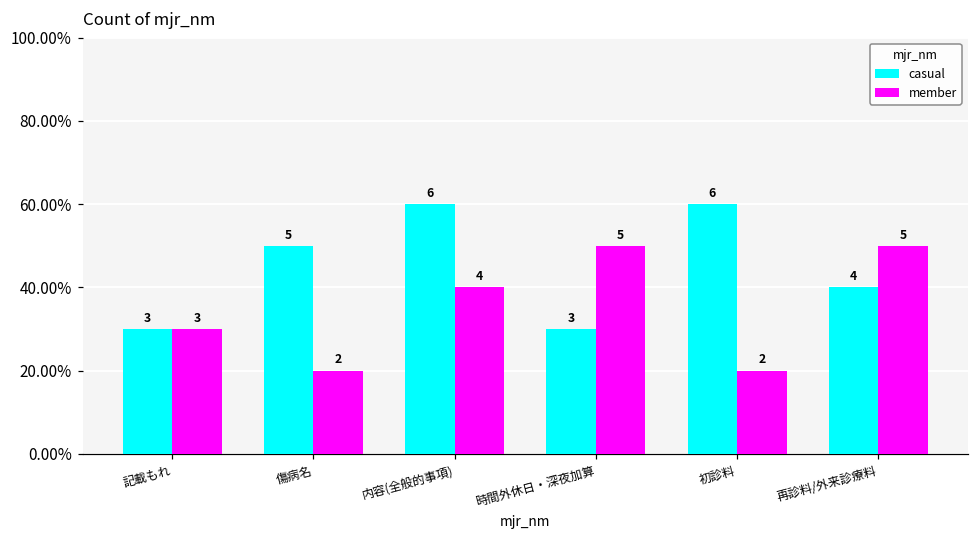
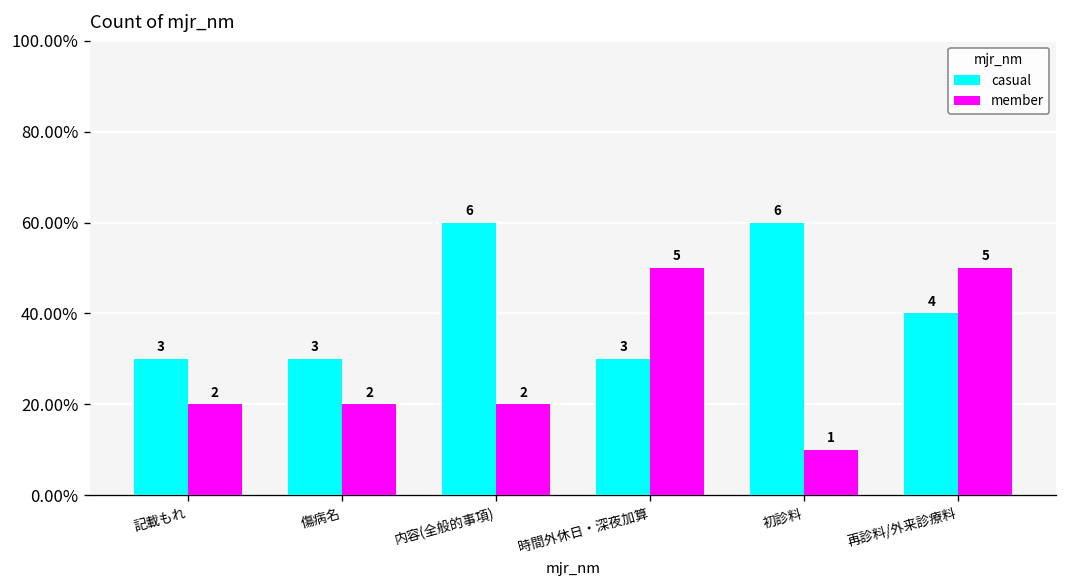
  {
    "casual": {
      "記載もれ": 3,
-     "傷病名": 5,
+     "傷病名": 3,
      "内容(全般的事項)": 6,
      "時間外休日・深夜加算": 3,
      "初診料": 6,
      "再診料/外来診療料": 4
    },
    "member": {
-     "記載もれ": 3,
+     "記載もれ": 2,
      "傷病名": 2,
-     "内容(全般的事項)": 4,
+     "内容(全般的事項)": 2,
      "時間外休日・深夜加算": 5,
-     "初診料": 2,
+     "初診料": 1,
      "再診料/外来診療料": 5
    }
  }
